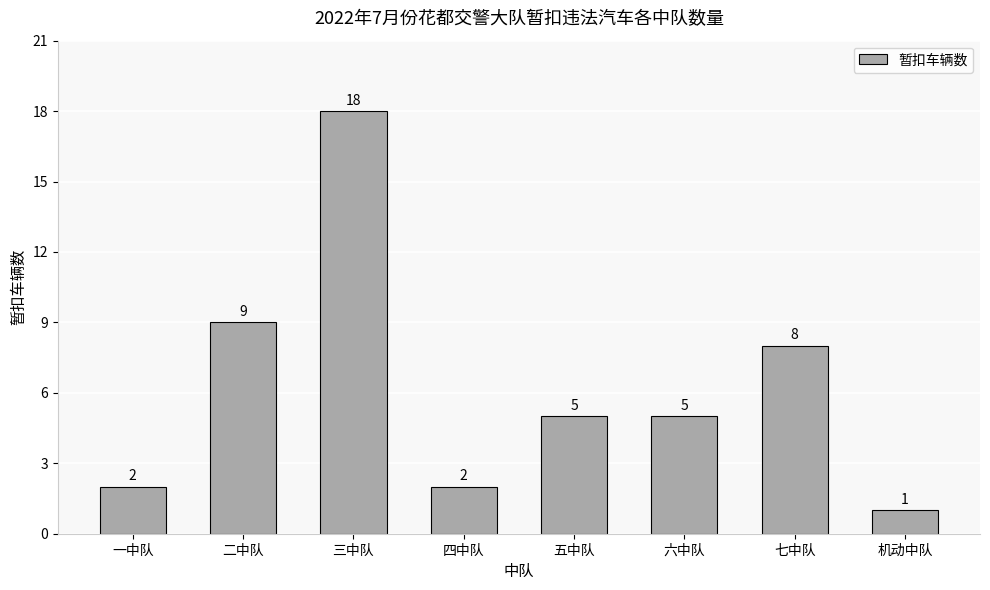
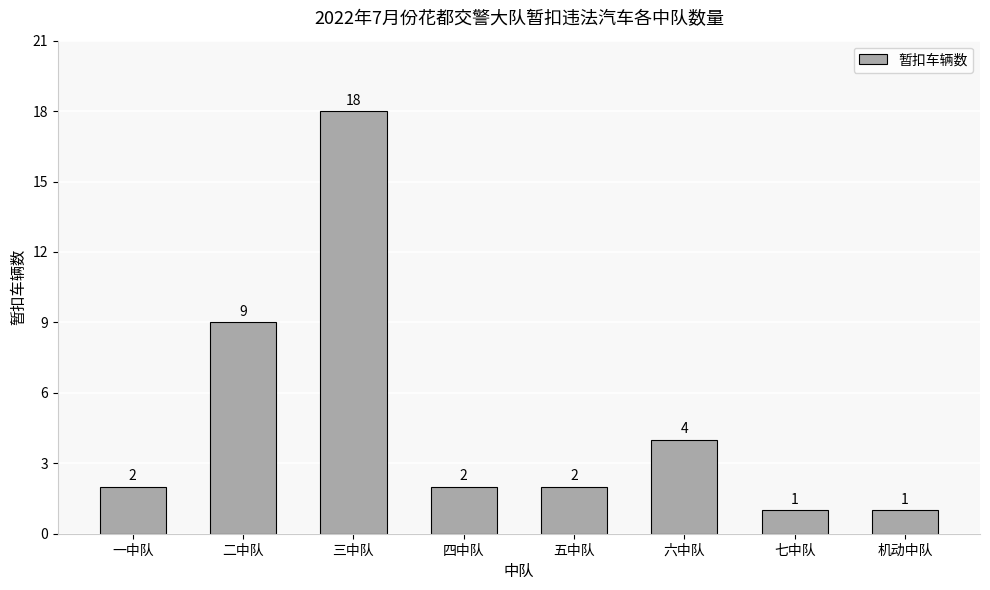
  {
    "一中队": 2,
    "二中队": 9,
    "三中队": 18,
    "四中队": 2,
-   "五中队": 5,
-   "六中队": 5,
-   "七中队": 8,
+   "五中队": 2,
+   "六中队": 4,
+   "七中队": 1,
    "机动中队": 1
  }
